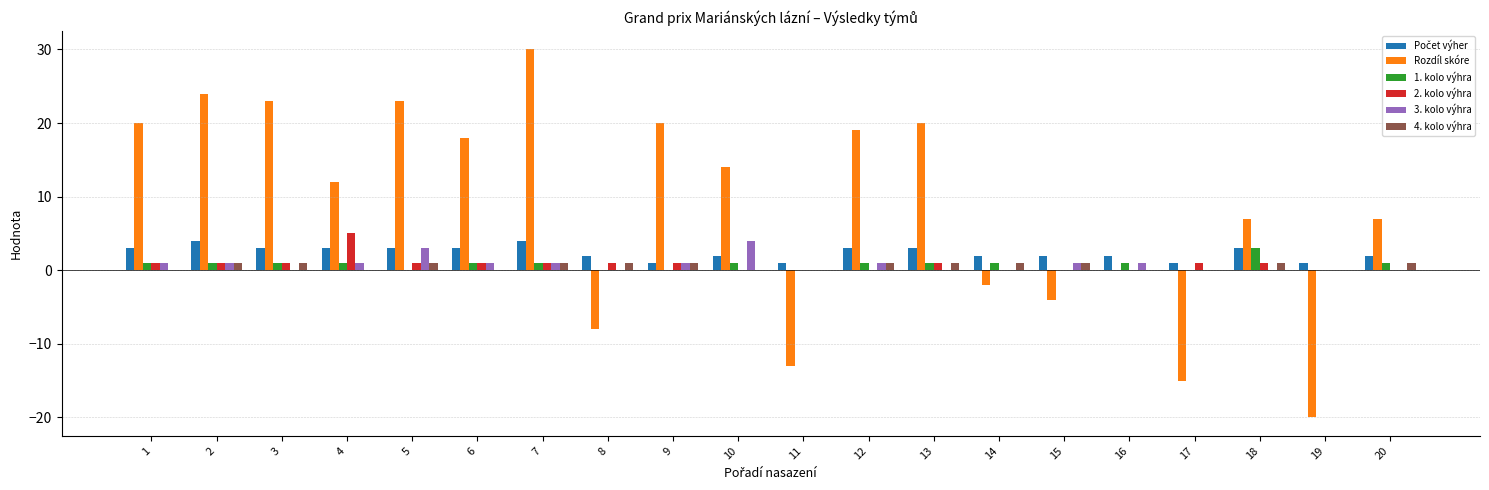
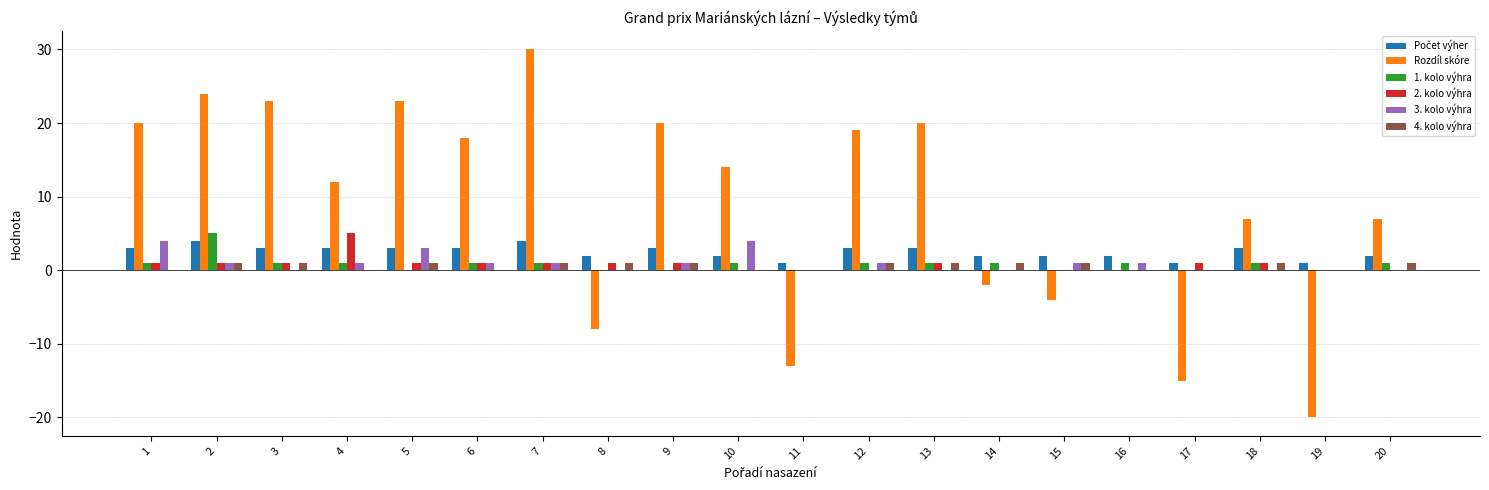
  {
    "Počet výher": {
      "1": 3,
      "2": 4,
      "3": 3,
      "4": 3,
      "5": 3,
      "6": 3,
      "7": 4,
      "8": 2,
-     "9": 1,
+     "9": 3,
      "10": 2,
      "11": 1,
      "12": 3,
      "13": 3,
      "14": 2,
      "15": 2,
      "16": 2,
      "17": 1,
      "18": 3,
      "19": 1,
      "20": 2
    },
    "Rozdíl skóre": {
      "1": 20,
      "2": 24,
      "3": 23,
      "4": 12,
      "5": 23,
      "6": 18,
      "7": 30,
      "8": -8,
      "9": 20,
      "10": 14,
      "11": -13,
      "12": 19,
      "13": 20,
      "14": -2,
      "15": -4,
      "16": 0,
      "17": -15,
      "18": 7,
      "19": -20,
      "20": 7
    },
    "1. kolo výhra": {
      "1": 1,
-     "2": 1,
+     "2": 5,
      "3": 1,
      "4": 1,
      "5": 0,
      "6": 1,
      "7": 1,
      "8": 0,
      "9": 0,
      "10": 1,
      "11": 0,
      "12": 1,
      "13": 1,
      "14": 1,
      "15": 0,
      "16": 1,
      "17": 0,
-     "18": 3,
+     "18": 1,
      "19": 0,
      "20": 1
    },
    "2. kolo výhra": {
      "1": 1,
      "2": 1,
      "3": 1,
      "4": 5,
      "5": 1,
      "6": 1,
      "7": 1,
      "8": 1,
      "9": 1,
      "10": 0,
      "11": 0,
      "12": 0,
      "13": 1,
      "14": 0,
      "15": 0,
      "16": 0,
      "17": 1,
      "18": 1,
      "19": 0,
      "20": 0
    },
    "3. kolo výhra": {
-     "1": 1,
+     "1": 4,
      "2": 1,
      "3": 0,
      "4": 1,
      "5": 3,
      "6": 1,
      "7": 1,
      "8": 0,
      "9": 1,
      "10": 4,
      "11": 0,
      "12": 1,
      "13": 0,
      "14": 0,
      "15": 1,
      "16": 1,
      "17": 0,
      "18": 0,
      "19": 0,
      "20": 0
    },
    "4. kolo výhra": {
      "1": 0,
      "2": 1,
      "3": 1,
      "4": 0,
      "5": 1,
      "6": 0,
      "7": 1,
      "8": 1,
      "9": 1,
      "10": 0,
      "11": 0,
      "12": 1,
      "13": 1,
      "14": 1,
      "15": 1,
      "16": 0,
      "17": 0,
      "18": 1,
      "19": 0,
      "20": 1
    }
  }
